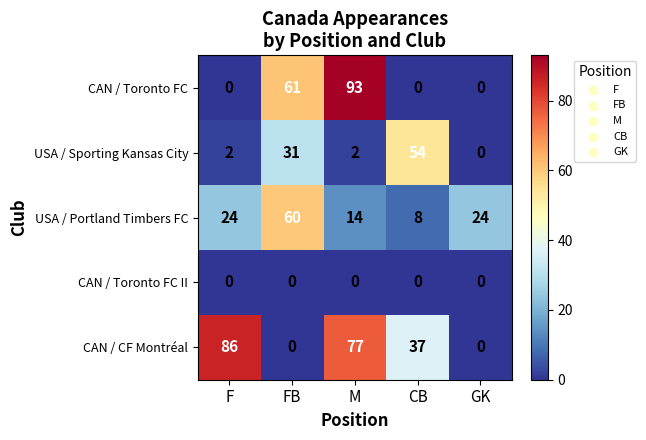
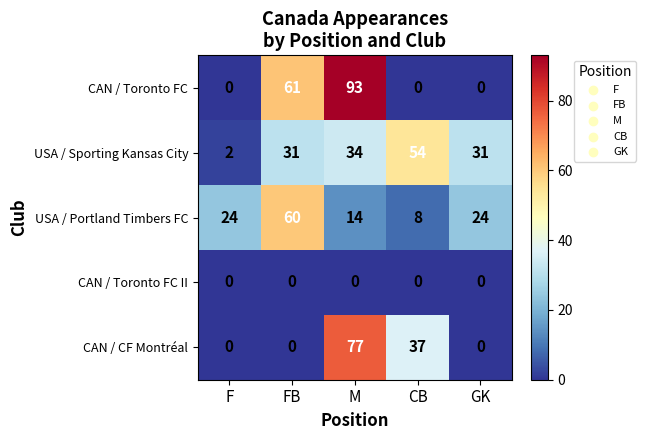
  {
    "CAN / Toronto FC": {
      "F": 0,
      "FB": 61,
      "M": 93,
      "CB": 0,
      "GK": 0
    },
    "USA / Sporting Kansas City": {
      "F": 2,
      "FB": 31,
-     "M": 2,
+     "M": 34,
      "CB": 54,
-     "GK": 0
+     "GK": 31
    },
    "USA / Portland Timbers FC": {
      "F": 24,
      "FB": 60,
      "M": 14,
      "CB": 8,
      "GK": 24
    },
    "CAN / Toronto FC II": {
      "F": 0,
      "FB": 0,
      "M": 0,
      "CB": 0,
      "GK": 0
    },
    "CAN / CF Montréal": {
-     "F": 86,
+     "F": 0,
      "FB": 0,
      "M": 77,
      "CB": 37,
      "GK": 0
    }
  }
